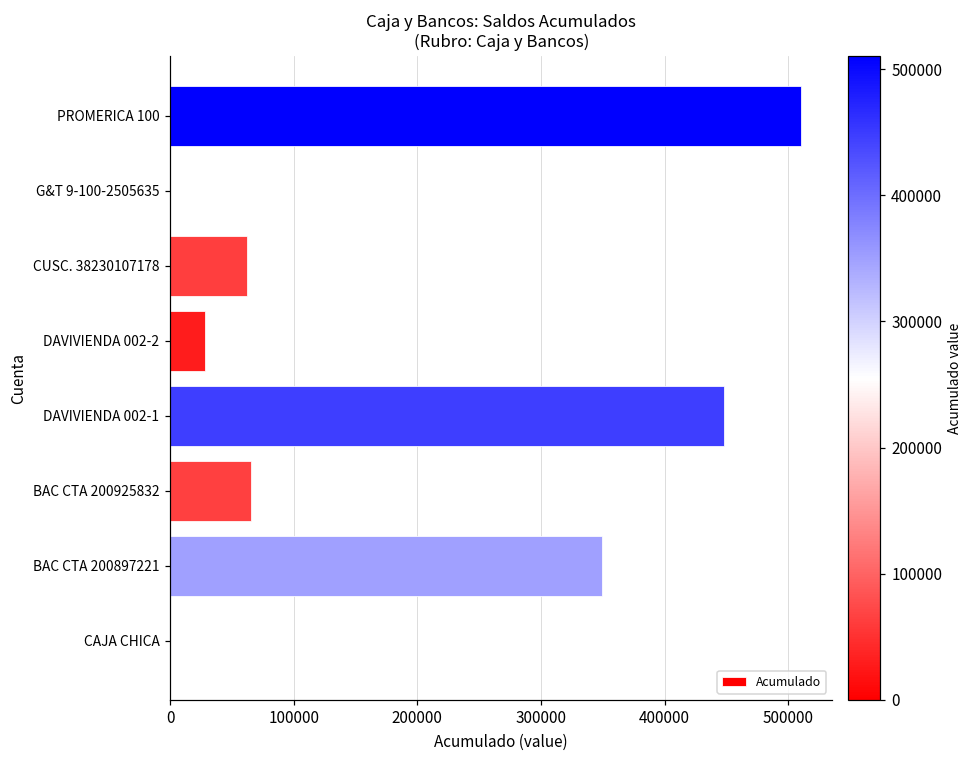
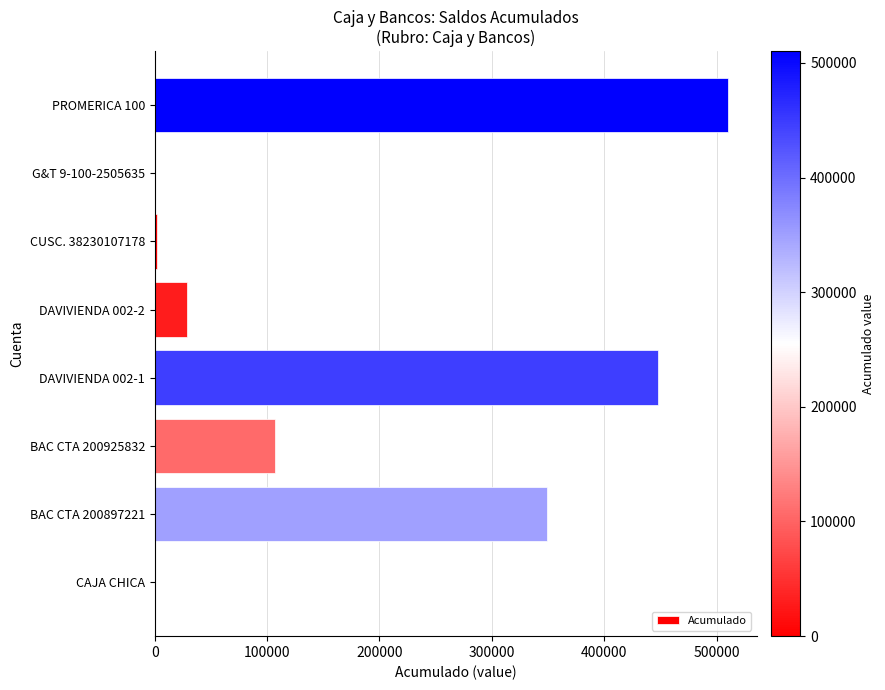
  {
    "PROMERICA 100": 510000,
    "G&T 9-100-2505635": 0,
-   "CUSC. 38230107178": 62000,
+   "CUSC. 38230107178": 2000,
    "DAVIVIENDA 002-2": 28000,
    "DAVIVIENDA 002-1": 448000,
-   "BAC CTA 200925832": 66000,
+   "BAC CTA 200925832": 107000,
    "BAC CTA 200897221": 349000
  }
